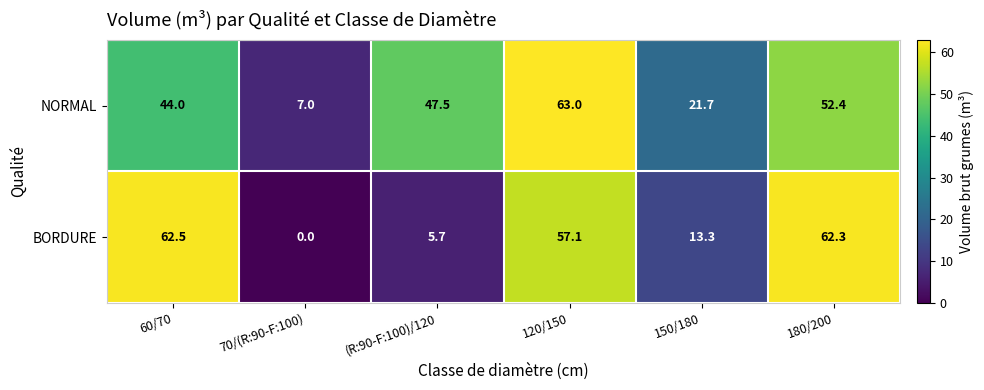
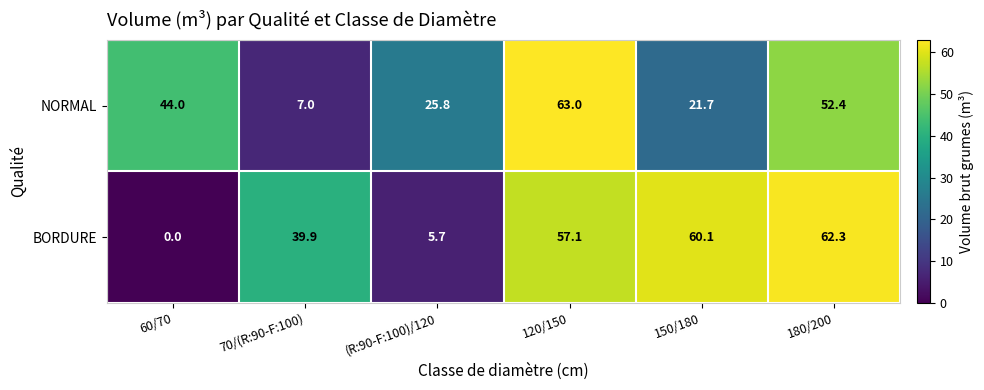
  {
    "NORMAL": {
      "60/70": 44.0,
      "70/(R:90-F:100)": 7.0,
-     "(R:90-F:100)/120": 47.5,
+     "(R:90-F:100)/120": 25.8,
      "120/150": 63.0,
      "150/180": 21.7,
      "180/200": 52.4
    },
    "BORDURE": {
-     "60/70": 62.5,
-     "70/(R:90-F:100)": 0.0,
+     "60/70": 0.0,
+     "70/(R:90-F:100)": 39.9,
      "(R:90-F:100)/120": 5.7,
      "120/150": 57.1,
-     "150/180": 13.3,
+     "150/180": 60.1,
      "180/200": 62.3
    }
  }
